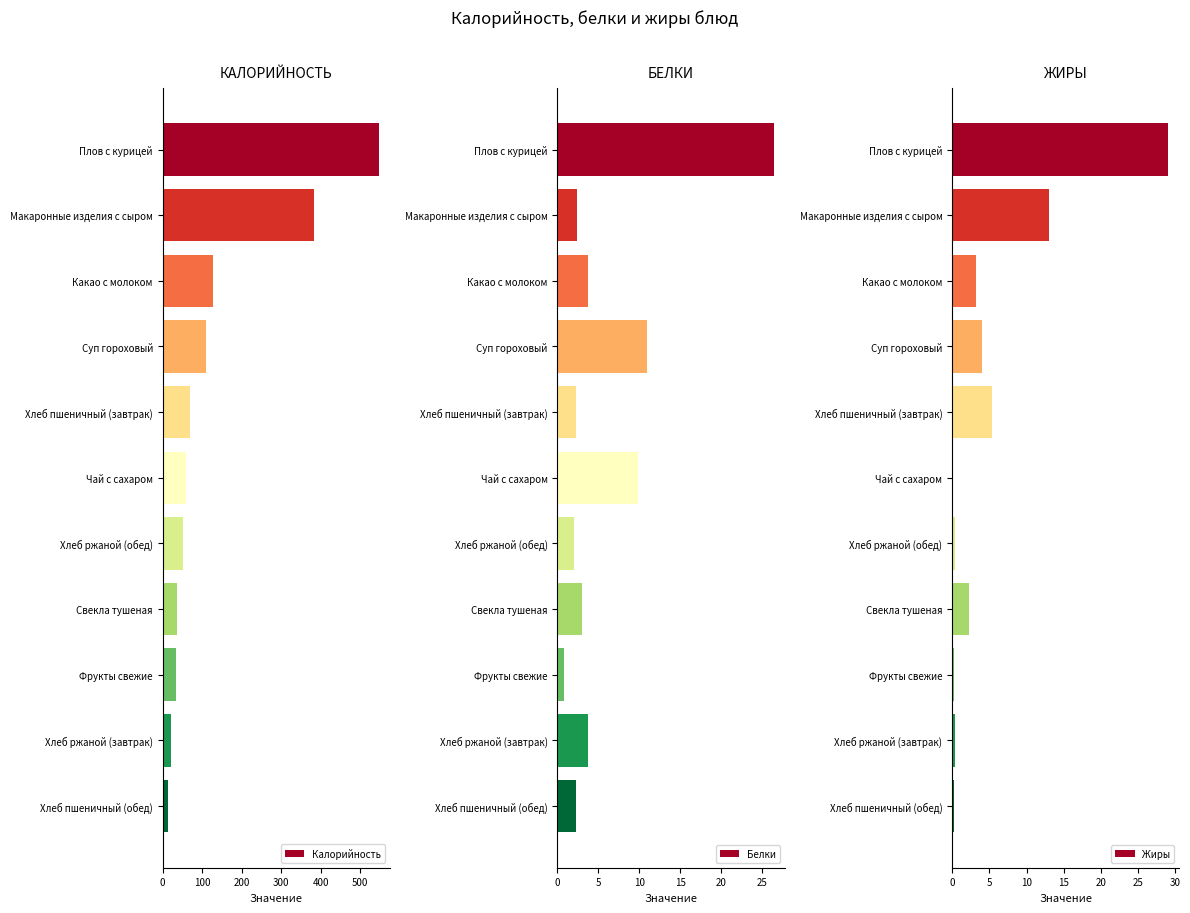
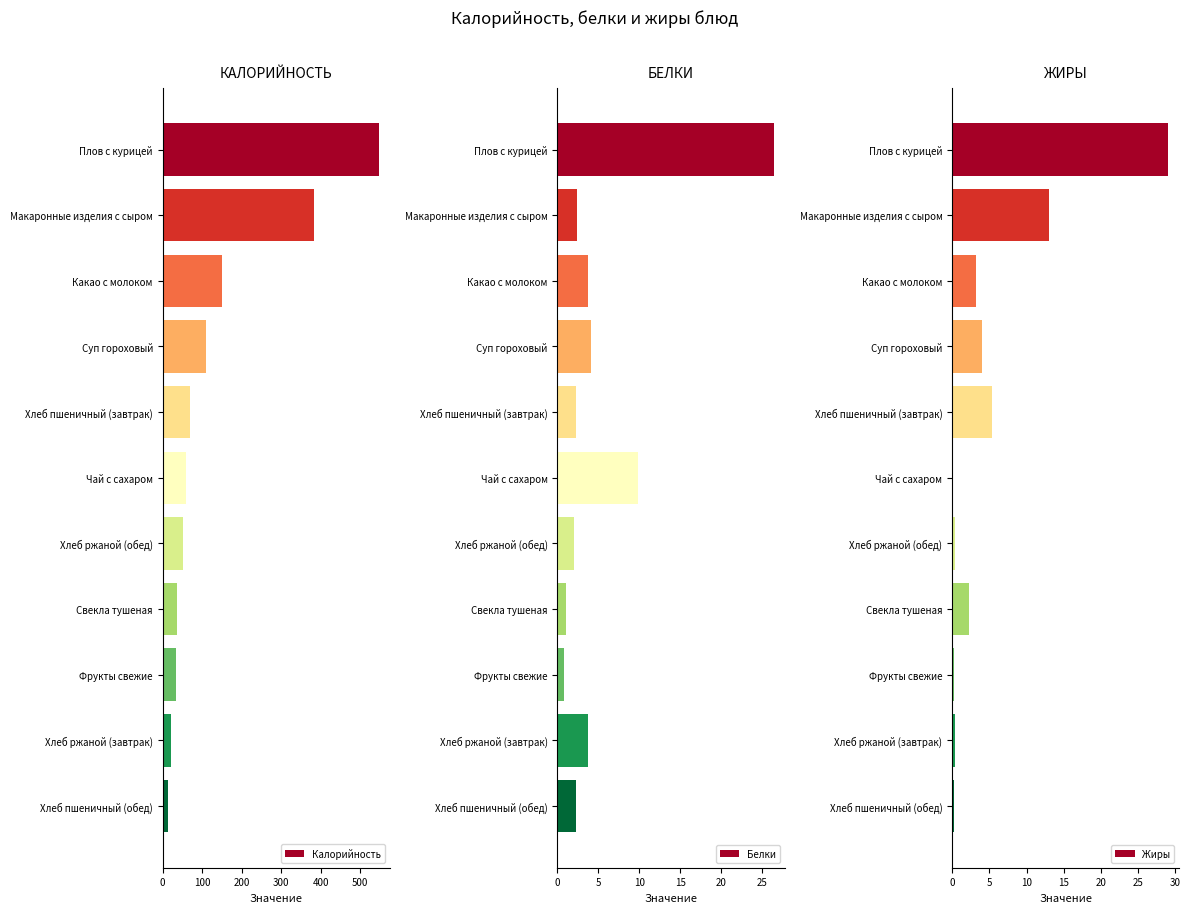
  {
    "КАЛОРИЙНОСТЬ": {
      "Плов с курицей": 550,
      "Макаронные изделия с сыром": 380,
-     "Какао с молоком": 130,
+     "Какао с молоком": 150,
      "Суп гороховый": 110,
      "Хлеб пшеничный (завтрак)": 70,
      "Чай с сахаром": 60,
      "Хлеб ржаной (обед)": 50,
      "Свекла тушеная": 40,
      "Фрукты свежие": 40,
      "Хлеб ржаной (завтрак)": 20,
      "Хлеб пшеничный (обед)": 10
    },
    "БЕЛКИ": {
      "Плов с курицей": 26,
      "Макаронные изделия с сыром": 2,
      "Какао с молоком": 4,
-     "Суп гороховый": 11,
+     "Суп гороховый": 4,
      "Хлеб пшеничный (завтрак)": 2,
      "Чай с сахаром": 10,
      "Хлеб ржаной (обед)": 2,
-     "Свекла тушеная": 3,
+     "Свекла тушеная": 1,
      "Фрукты свежие": 1,
      "Хлеб ржаной (завтрак)": 4,
      "Хлеб пшеничный (обед)": 2
    },
    "ЖИРЫ": {
      "Плов с курицей": 29,
      "Макаронные изделия с сыром": 13,
      "Какао с молоком": 3,
      "Суп гороховый": 4,
      "Хлеб пшеничный (завтрак)": 5,
      "Чай с сахаром": 0,
      "Хлеб ржаной (обед)": 0,
      "Свекла тушеная": 2,
      "Хлеб ржаной (завтрак)": 0
    }
  }
